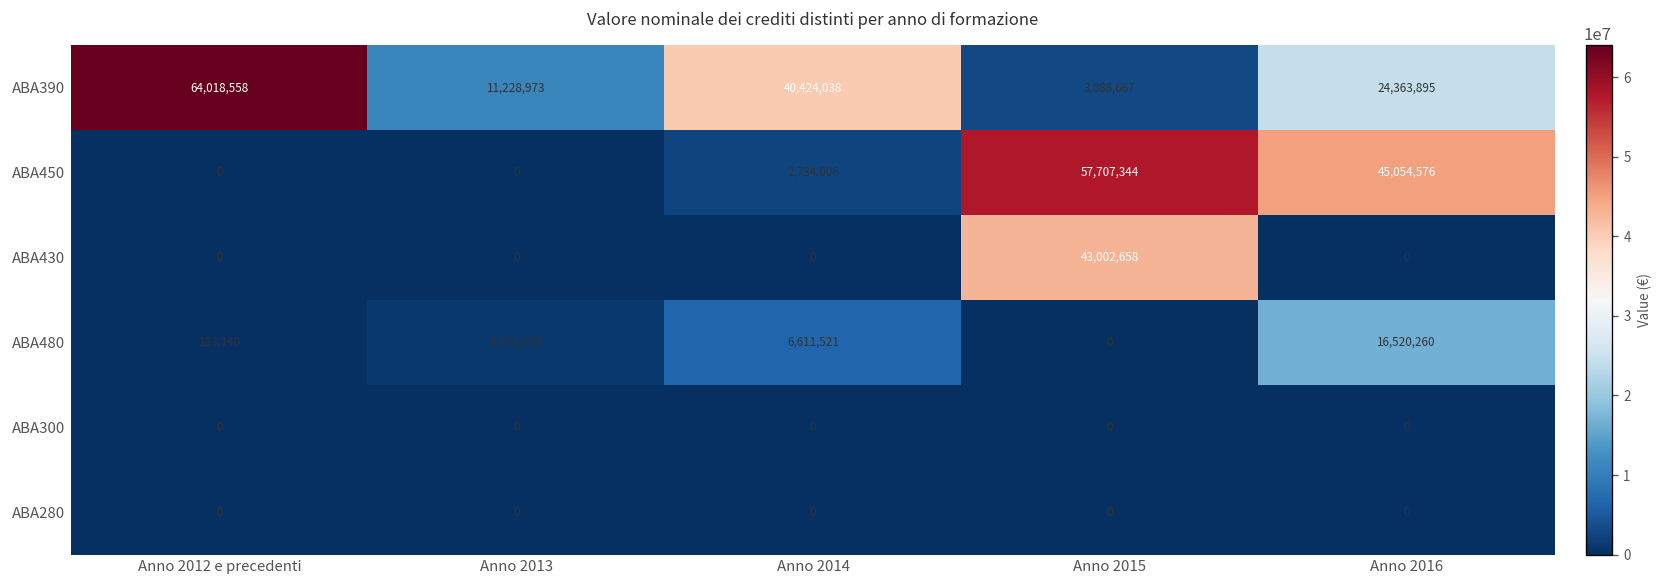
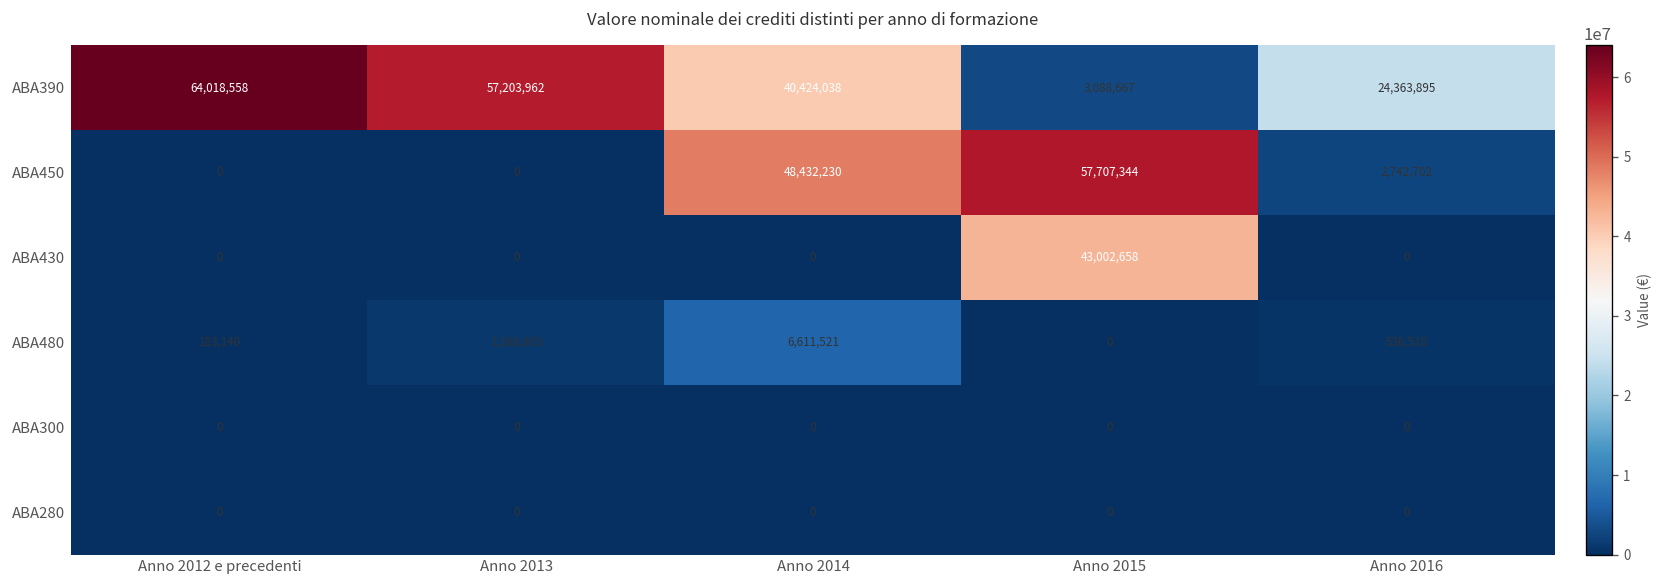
  {
    "ABA390": {
      "Anno 2012 e precedenti": "64,018,558",
-     "Anno 2013": "11,228,973",
+     "Anno 2013": "57,203,962",
      "Anno 2014": "40,424,038",
      "Anno 2015": "3,088,667",
      "Anno 2016": "24,363,895"
    },
    "ABA450": {
-     "Anno 2014": "2,734,006",
+     "Anno 2014": "48,432,230",
      "Anno 2015": "57,707,344",
-     "Anno 2016": "45,054,576"
+     "Anno 2016": "2,742,702"
    },
    "ABA430": {
      "Anno 2015": "43,002,658"
    },
    "ABA480": {
      "Anno 2013": "1,168,603",
      "Anno 2014": "6,611,521",
-     "Anno 2016": "16,520,260"
+     "Anno 2016": "536,510"
    }
  }
